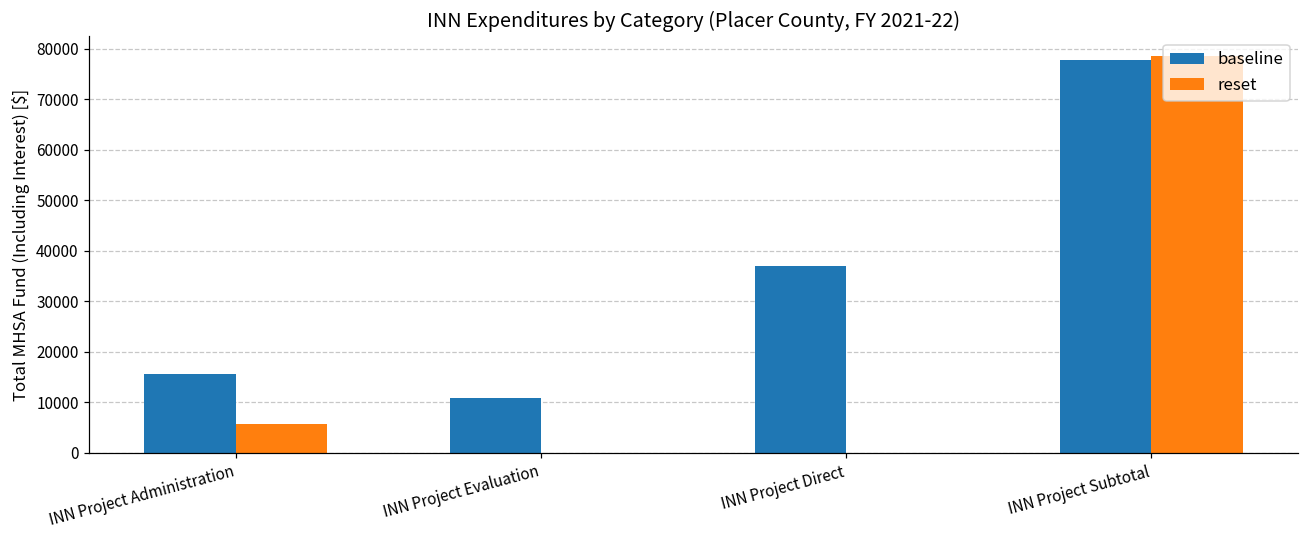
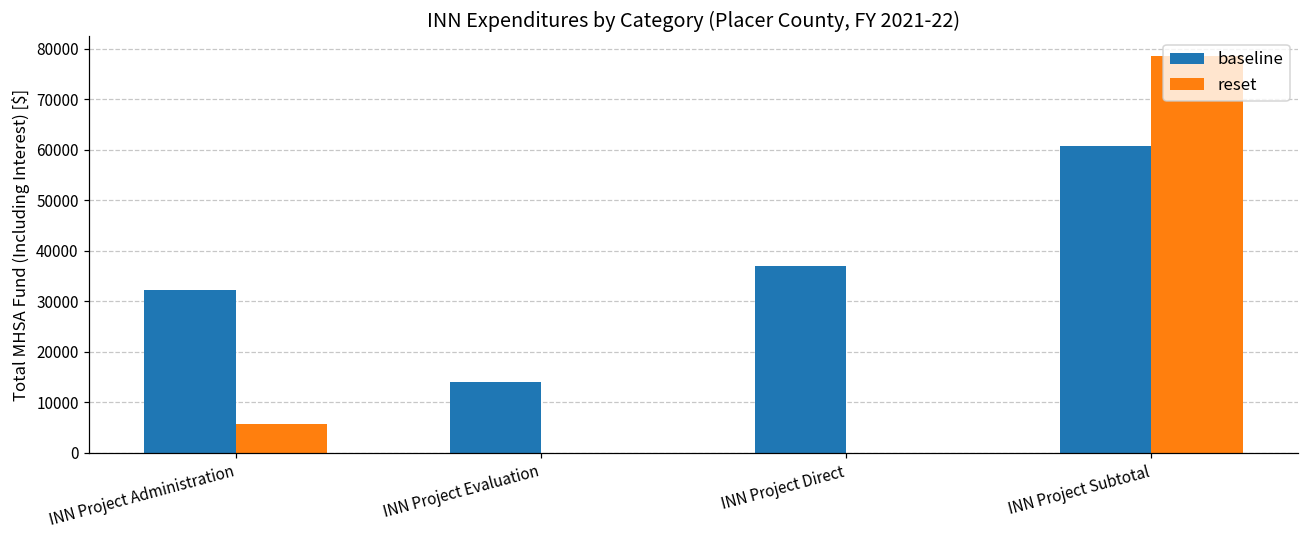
  {
    "baseline": {
-     "INN Project Administration": 16000,
-     "INN Project Evaluation": 11000,
+     "INN Project Administration": 32000,
+     "INN Project Evaluation": 14000,
      "INN Project Direct": 37000,
-     "INN Project Subtotal": 78000
+     "INN Project Subtotal": 61000
    },
    "reset": {
      "INN Project Administration": 6000,
      "INN Project Evaluation": 0,
      "INN Project Direct": 0
    }
  }
